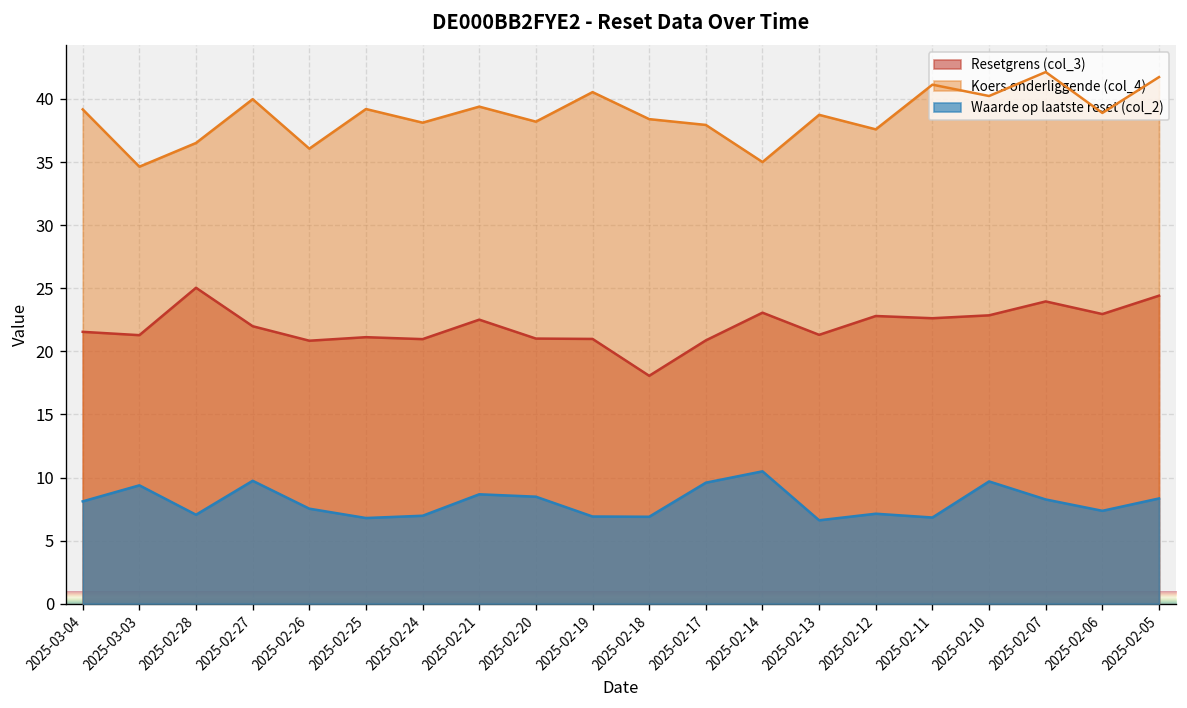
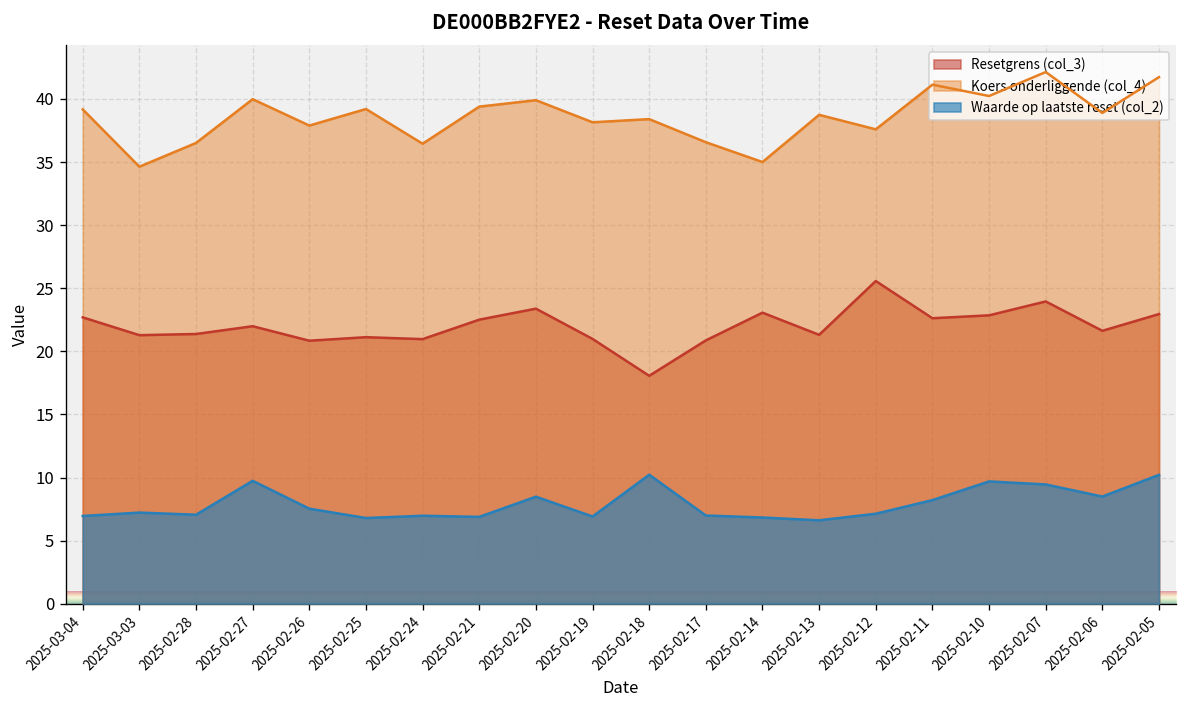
  {
    "Resetgrens (col_3)": {
-     "2025-03-04": 21.5,
+     "2025-03-04": 22.7,
      "2025-03-03": 21.3,
-     "2025-02-28": 25.0,
+     "2025-02-28": 21.4,
      "2025-02-27": 22.0,
      "2025-02-26": 20.8,
      "2025-02-25": 21.1,
      "2025-02-24": 21.0,
      "2025-02-21": 22.5,
-     "2025-02-20": 21.0,
+     "2025-02-20": 23.4,
      "2025-02-19": 21.0,
      "2025-02-18": 18.1,
      "2025-02-17": 20.9,
      "2025-02-14": 23.1,
      "2025-02-13": 21.3,
-     "2025-02-12": 22.8,
+     "2025-02-12": 25.6,
      "2025-02-11": 22.6,
      "2025-02-10": 22.9,
      "2025-02-07": 24.0,
-     "2025-02-06": 23.0,
-     "2025-02-05": 24.4
+     "2025-02-06": 21.6,
+     "2025-02-05": 23.0
    },
    "Koers onderliggende (col_4)": {
      "2025-03-04": 39.2,
      "2025-03-03": 34.6,
      "2025-02-28": 36.5,
      "2025-02-27": 40.0,
-     "2025-02-26": 36.1,
+     "2025-02-26": 37.9,
      "2025-02-25": 39.2,
-     "2025-02-24": 38.1,
+     "2025-02-24": 36.5,
      "2025-02-21": 39.4,
-     "2025-02-20": 38.2,
-     "2025-02-19": 40.5,
+     "2025-02-20": 39.9,
+     "2025-02-19": 38.2,
      "2025-02-18": 38.4,
-     "2025-02-17": 37.9,
+     "2025-02-17": 36.6,
      "2025-02-14": 35.0,
      "2025-02-13": 38.7,
      "2025-02-12": 37.6
    },
    "Waarde op laatste reset (col_2)": {
-     "2025-03-04": 8.1,
-     "2025-03-03": 9.4,
+     "2025-03-04": 7.0,
+     "2025-03-03": 7.2,
      "2025-02-28": 7.1,
      "2025-02-27": 9.7,
      "2025-02-26": 7.5,
      "2025-02-25": 6.8,
      "2025-02-24": 7.0,
-     "2025-02-21": 8.7,
+     "2025-02-21": 6.9,
      "2025-02-20": 8.5,
      "2025-02-19": 6.9,
-     "2025-02-18": 6.9,
-     "2025-02-17": 9.6,
-     "2025-02-14": 10.5,
+     "2025-02-18": 10.2,
+     "2025-02-17": 7.0,
+     "2025-02-14": 6.8,
      "2025-02-13": 6.6,
      "2025-02-12": 7.1,
-     "2025-02-11": 6.8,
+     "2025-02-11": 8.2,
      "2025-02-10": 9.7,
-     "2025-02-07": 8.3,
-     "2025-02-06": 7.4,
-     "2025-02-05": 8.3
+     "2025-02-07": 9.5,
+     "2025-02-06": 8.5,
+     "2025-02-05": 10.2
    }
  }
